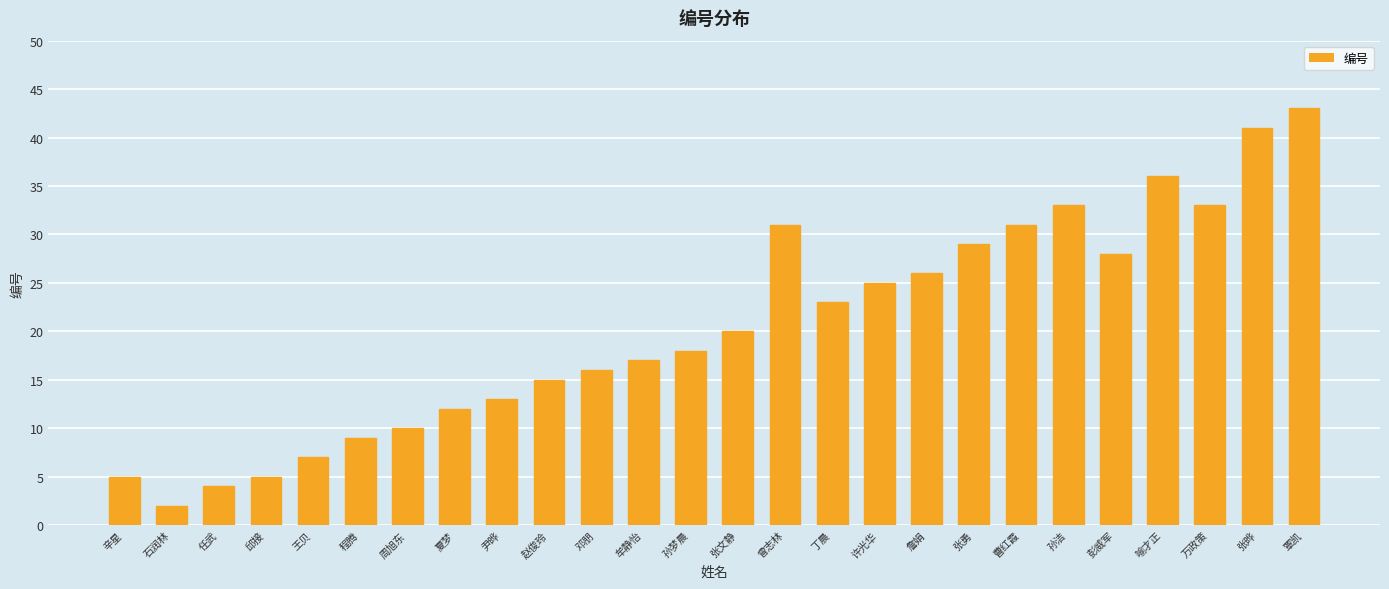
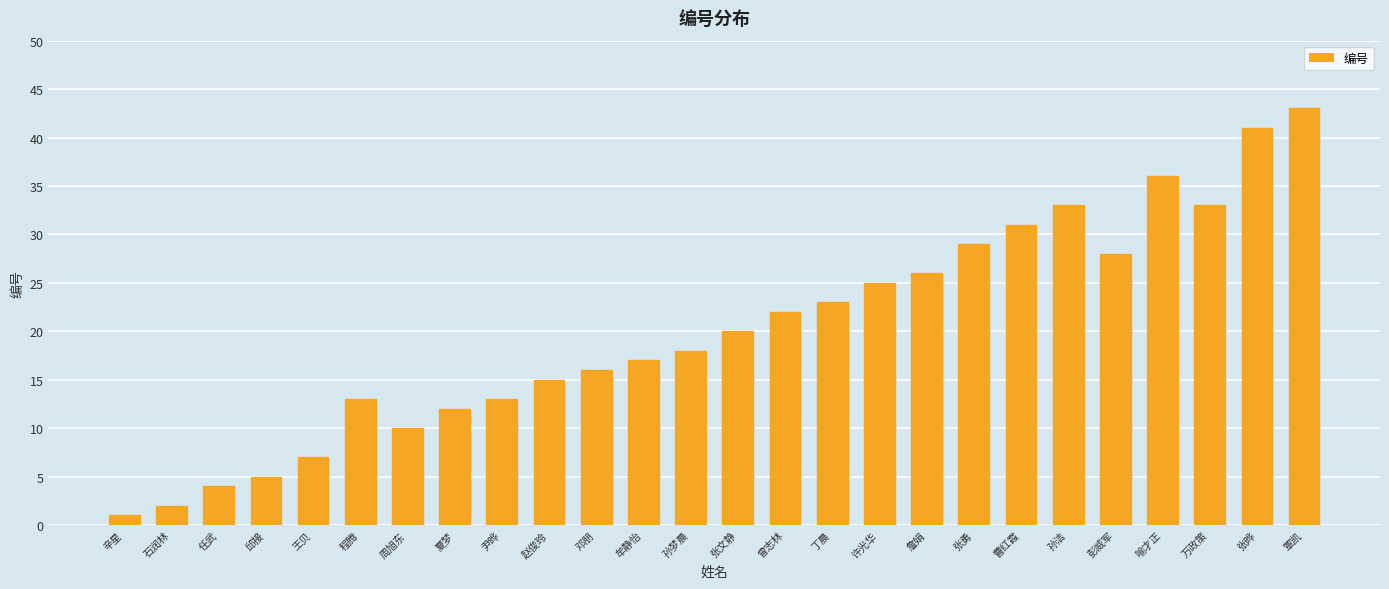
  {
-   "辛星": 5,
+   "辛星": 1,
    "石润林": 2,
    "任武": 4,
    "邱接": 5,
    "王贝": 7,
-   "程腾": 9,
+   "程腾": 13,
    "周旭东": 10,
    "夏梦": 12,
    "尹晔": 13,
    "赵俊玲": 15,
    "邓朋": 16,
    "牟静怡": 17,
    "孙梦晨": 18,
    "张文静": 20,
-   "曾志林": 31,
+   "曾志林": 22,
    "丁晨": 23,
    "许光华": 25,
    "詹娟": 26,
    "张勇": 29,
    "曹红霞": 31,
    "孙洁": 33,
    "彭威军": 28,
    "喻才正": 36,
    "万政策": 33,
    "张晔": 41,
    "覃凯": 43
  }
